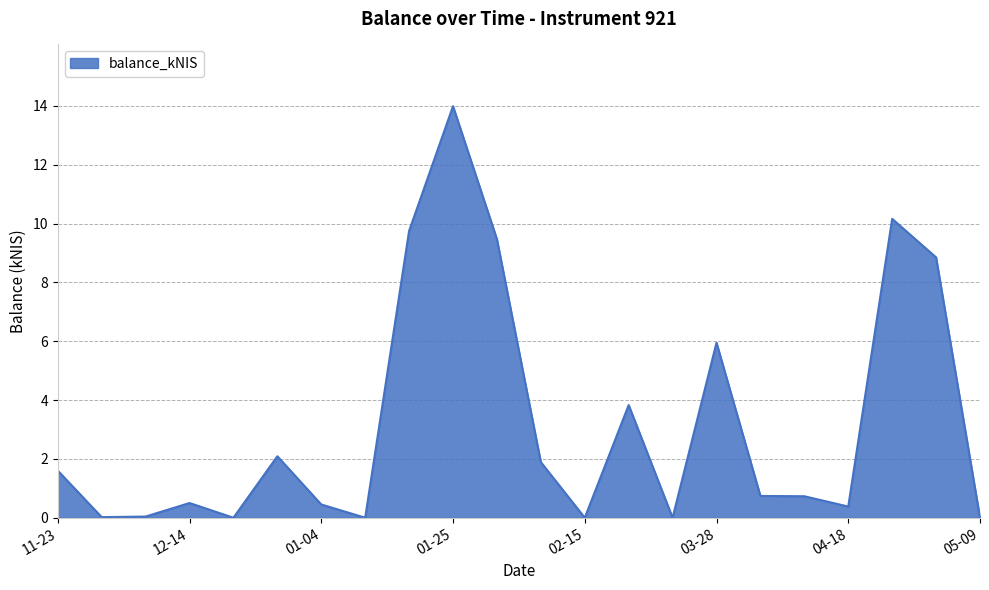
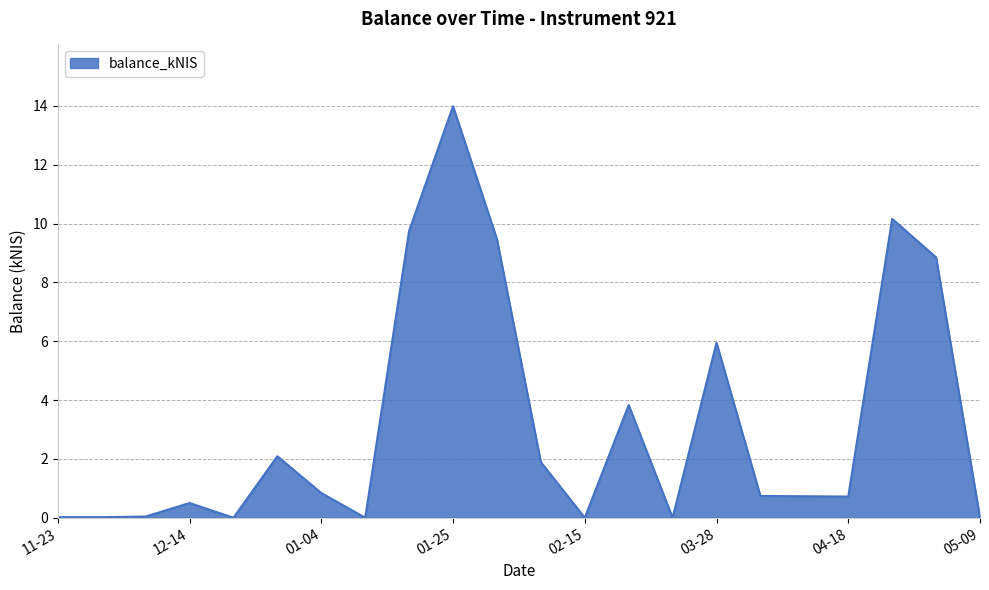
  {
-   "11-23": 1.6,
+   "11-23": 0.0,
    "12-14": 0.5,
-   "01-04": 0.5,
+   "01-04": 0.8,
    "01-25": 14.0,
    "02-15": 0.0,
    "03-28": 6.0,
-   "04-18": 0.4,
+   "04-18": 0.7,
    "05-09": 0.0
  }
